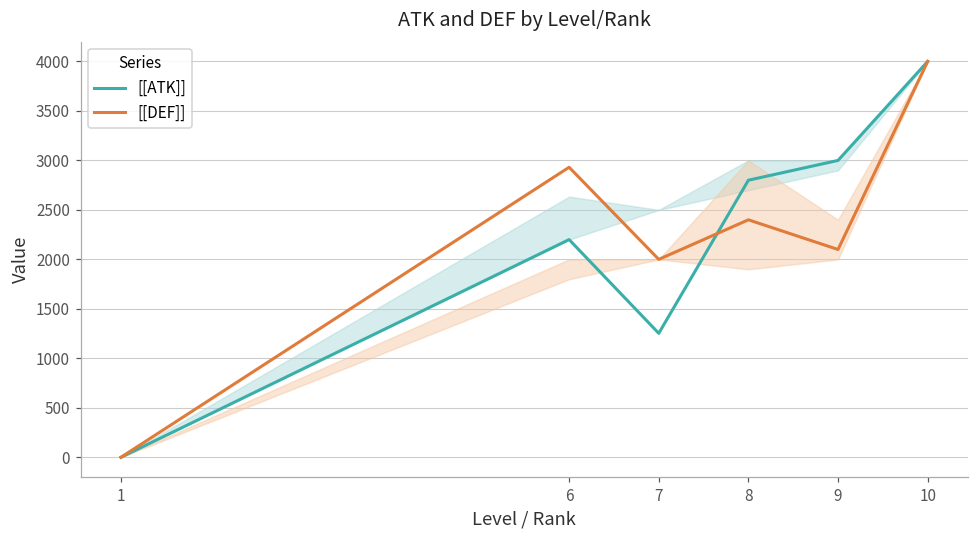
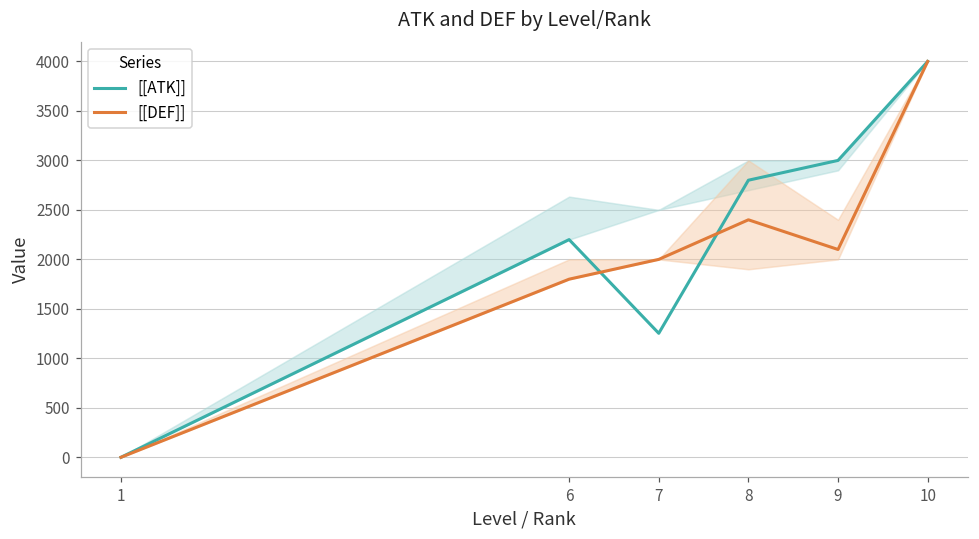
  {
    "[[ATK]]": {
      "6": 2200,
      "7": 1300,
      "8": 2800
    },
    "[[DEF]]": {
-     "6": 2900,
+     "6": 1800,
      "8": 2400,
      "9": 2100
    }
  }
